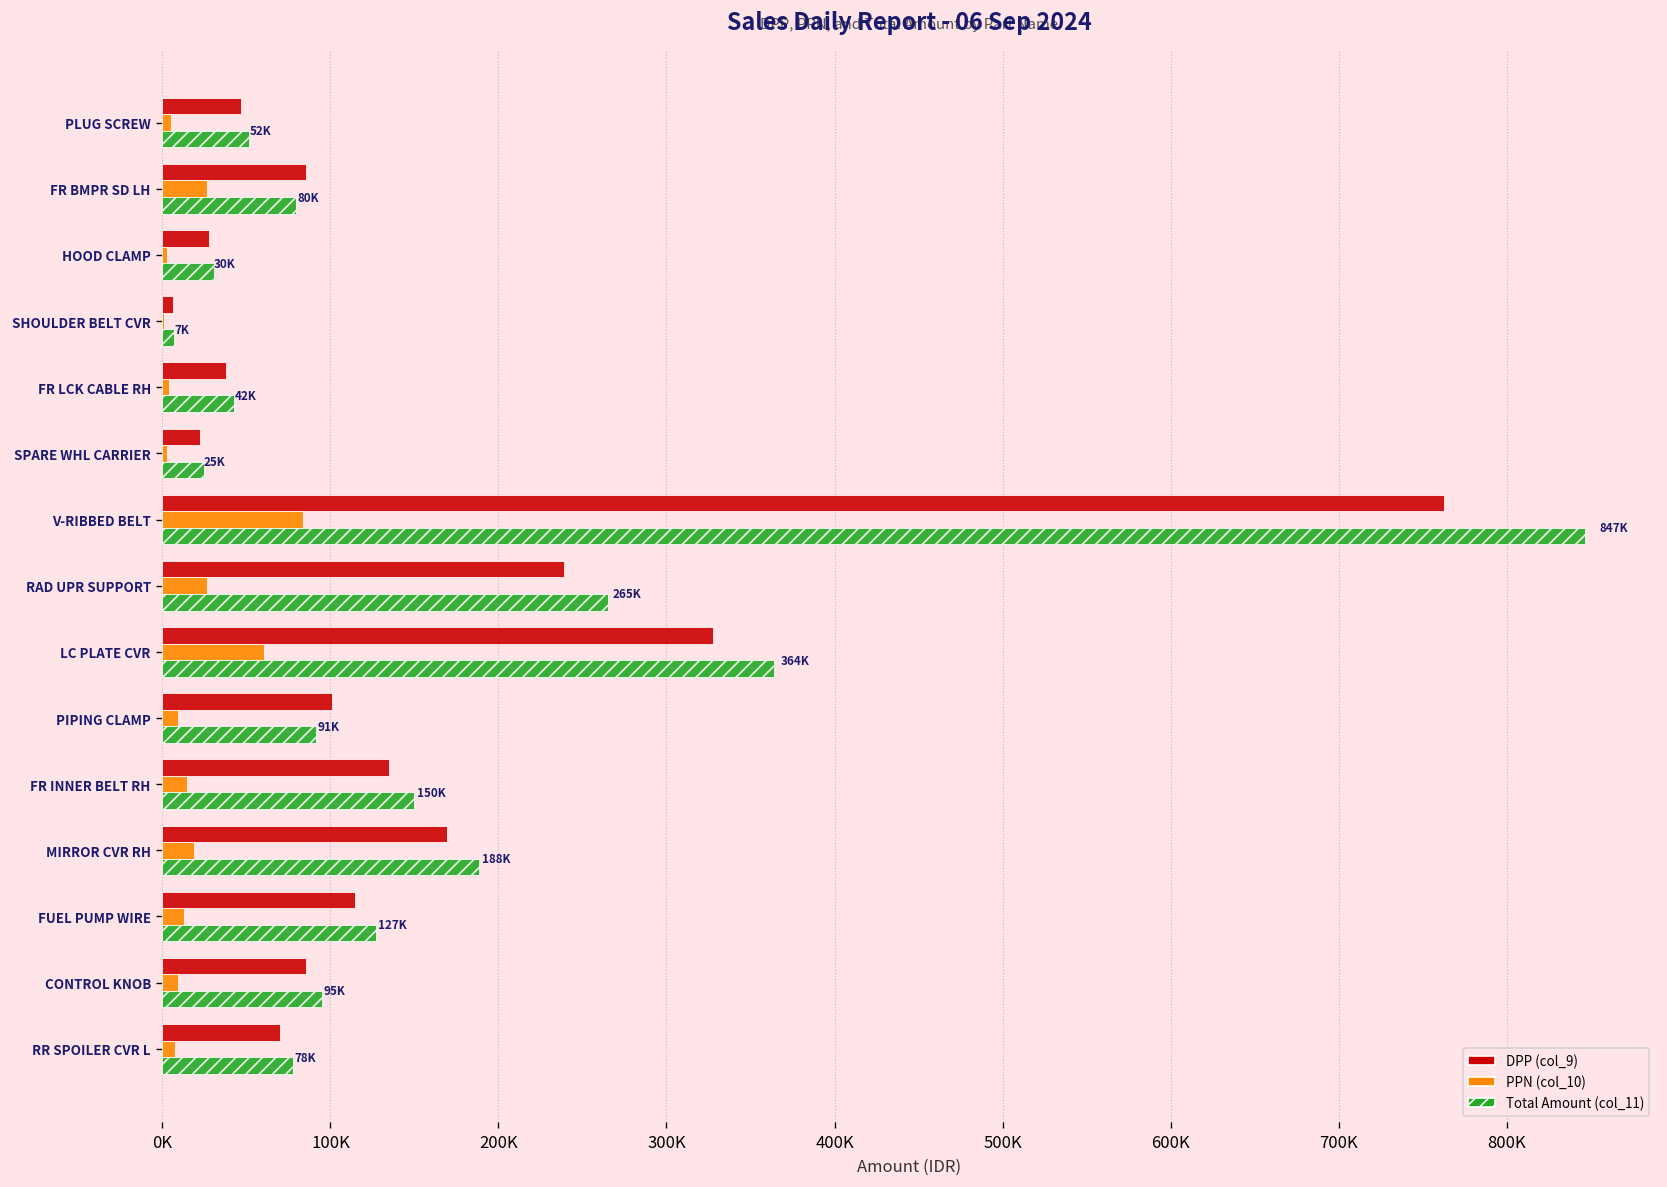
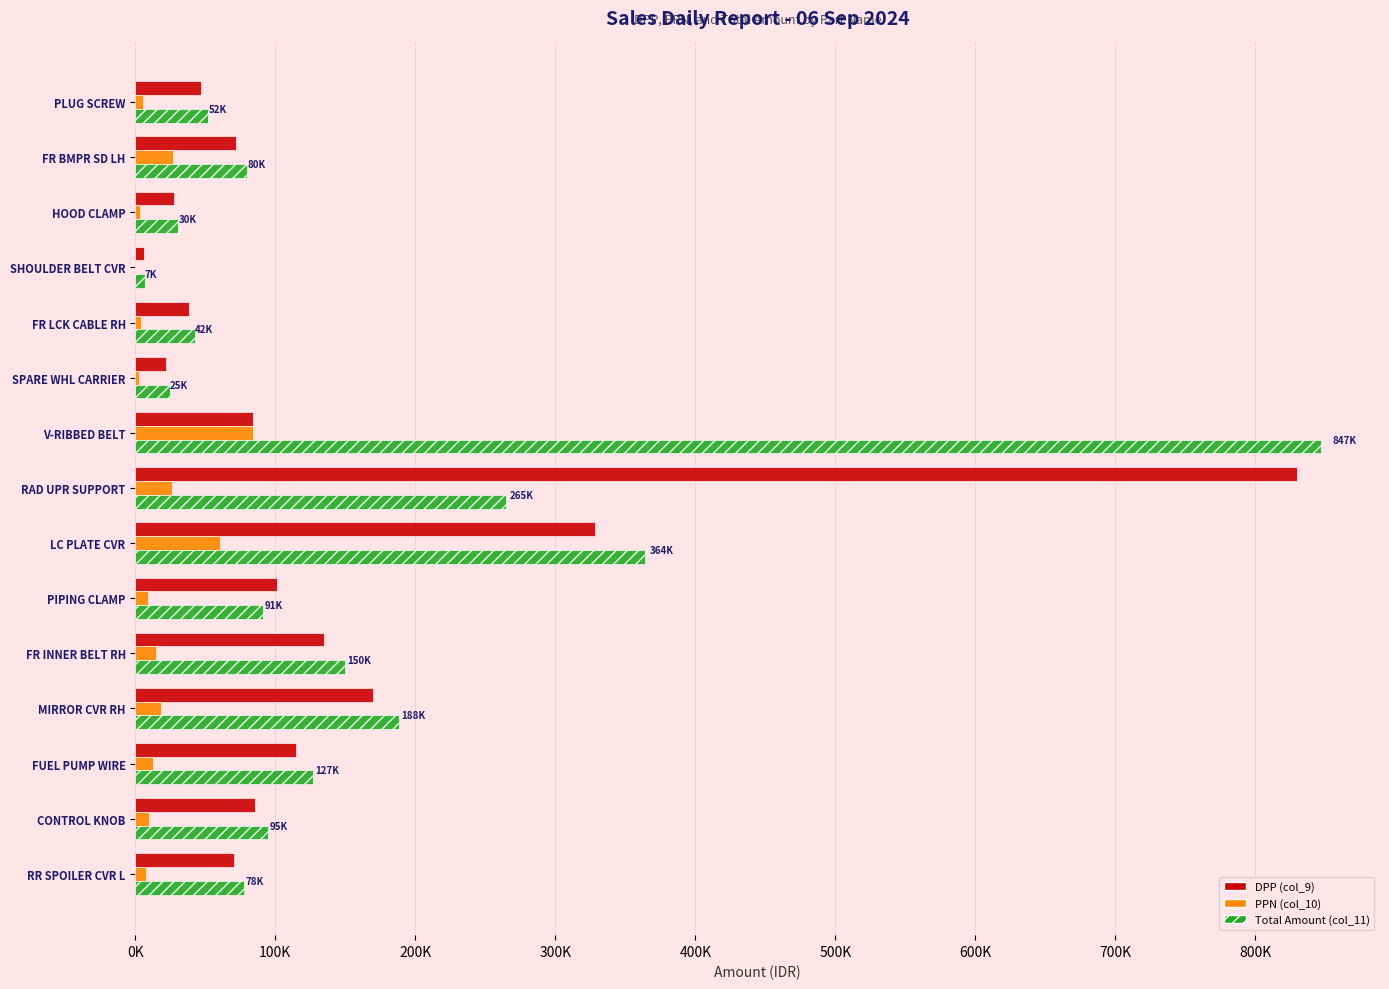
  {
    "DPP (col_9)": {
      "PLUG SCREW": "47000",
-     "FR BMPR SD LH": "86000",
+     "FR BMPR SD LH": "72000",
      "HOOD CLAMP": "27000",
      "SHOULDER BELT CVR": "6000",
      "FR LCK CABLE RH": "38000",
      "SPARE WHL CARRIER": "22000",
-     "V-RIBBED BELT": "763000",
-     "RAD UPR SUPPORT": "239000",
+     "V-RIBBED BELT": "84000",
+     "RAD UPR SUPPORT": "830000",
      "LC PLATE CVR": "328000",
      "PIPING CLAMP": "101000",
      "FR INNER BELT RH": "135000",
      "MIRROR CVR RH": "170000",
      "FUEL PUMP WIRE": "114000",
      "CONTROL KNOB": "85000",
      "RR SPOILER CVR L": "70000"
    },
    "PPN (col_10)": {
      "PLUG SCREW": "5000",
      "FR BMPR SD LH": "27000",
      "HOOD CLAMP": "3000",
      "FR LCK CABLE RH": "4000",
      "SPARE WHL CARRIER": "2000",
      "V-RIBBED BELT": "84000",
      "RAD UPR SUPPORT": "26000",
      "LC PLATE CVR": "60000",
      "PIPING CLAMP": "9000",
      "FR INNER BELT RH": "15000",
      "MIRROR CVR RH": "19000",
      "FUEL PUMP WIRE": "13000",
      "CONTROL KNOB": "9000",
      "RR SPOILER CVR L": "8000"
    },
    "Total Amount (col_11)": {
      "PLUG SCREW": "52K",
      "FR BMPR SD LH": "80K",
      "HOOD CLAMP": "30K",
      "SHOULDER BELT CVR": "7K",
      "FR LCK CABLE RH": "42K",
      "SPARE WHL CARRIER": "25K",
      "V-RIBBED BELT": "847K",
      "RAD UPR SUPPORT": "265K",
      "LC PLATE CVR": "364K",
      "PIPING CLAMP": "91K",
      "FR INNER BELT RH": "150K",
      "MIRROR CVR RH": "188K",
      "FUEL PUMP WIRE": "127K",
      "CONTROL KNOB": "95K",
      "RR SPOILER CVR L": "78K"
    }
  }
